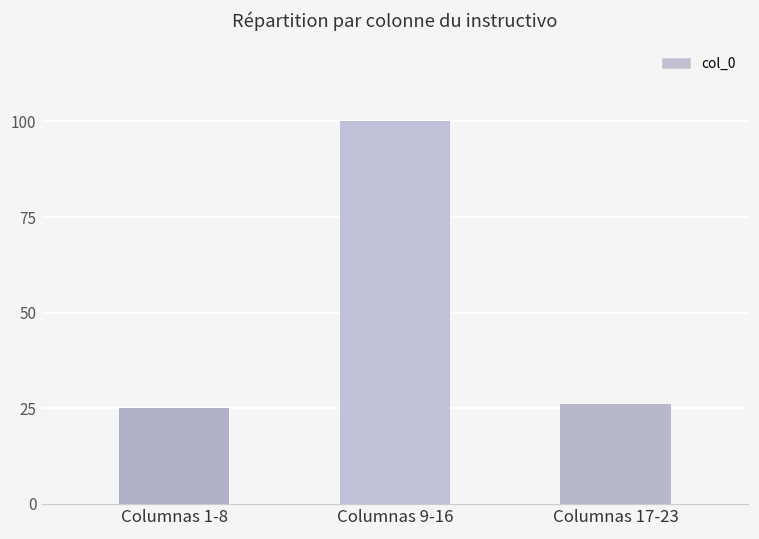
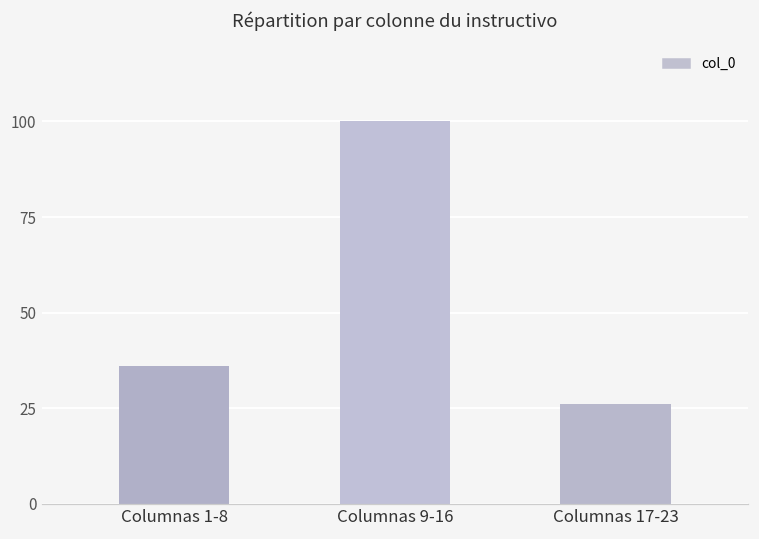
  {
-   "Columnas 1-8": 25,
+   "Columnas 1-8": 36,
    "Columnas 9-16": 100,
    "Columnas 17-23": 26
  }
